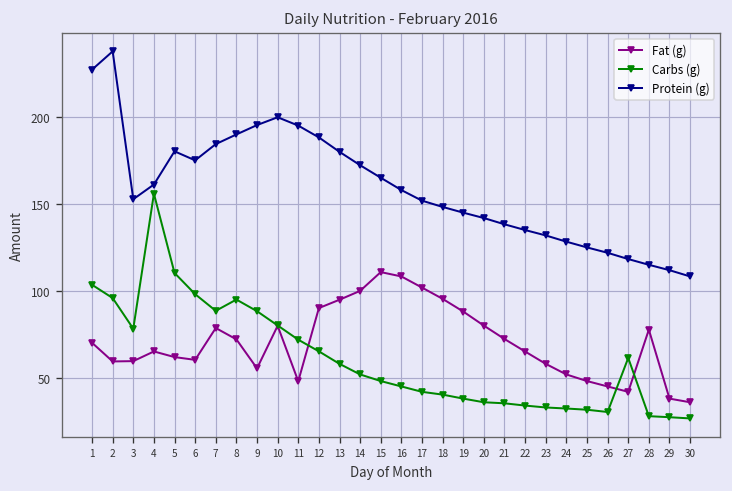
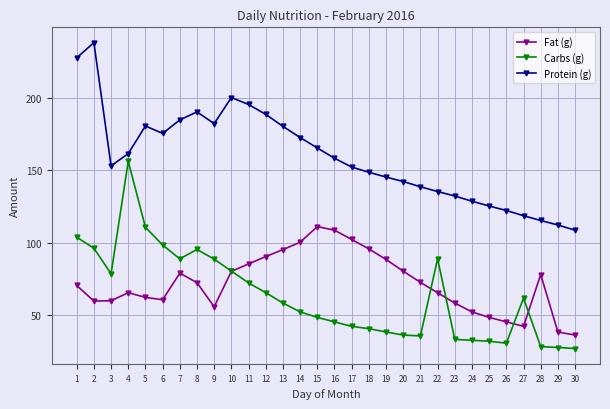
  {
    "Fat (g)": {
      "1": 70,
      "2": 60,
      "3": 60,
      "4": 65,
      "5": 62,
      "6": 61,
      "7": 79,
      "8": 72,
      "9": 56,
-     "11": 48,
+     "11": 85,
      "12": 90,
      "13": 95,
      "14": 100,
      "15": 111,
      "16": 109,
      "17": 102,
      "18": 96,
      "19": 88,
      "20": 80,
      "21": 73,
      "22": 65,
      "23": 58,
      "24": 52,
      "25": 48,
      "26": 45,
      "27": 42,
      "28": 78,
      "29": 38,
      "30": 36
    },
    "Carbs (g)": {
      "1": 104,
      "2": 96,
      "3": 78,
      "4": 156,
      "5": 111,
      "6": 98,
      "7": 89,
      "8": 95,
      "9": 89,
      "11": 72,
      "12": 65,
      "13": 58,
      "14": 52,
      "15": 48,
      "16": 45,
      "17": 42,
      "18": 41,
      "19": 38,
      "20": 36,
      "21": 36,
-     "22": 34,
+     "22": 89,
      "23": 33,
      "24": 33,
      "25": 32,
      "26": 31,
      "27": 62,
      "28": 28,
      "29": 28,
      "30": 27
    },
    "Protein (g)": {
      "1": 228,
      "2": 238,
      "3": 153,
      "4": 161,
      "5": 181,
      "6": 175,
      "7": 185,
      "8": 190,
-     "9": 196,
+     "9": 182,
      "10": 200,
      "11": 195,
      "12": 189,
      "13": 180,
      "14": 173,
      "15": 165,
      "16": 158,
      "17": 152,
      "18": 149,
      "19": 145,
      "20": 142,
      "21": 139,
      "22": 135,
      "23": 132,
      "24": 129,
      "25": 125,
      "26": 122,
      "27": 119,
      "28": 115,
      "29": 112,
      "30": 109
    }
  }
